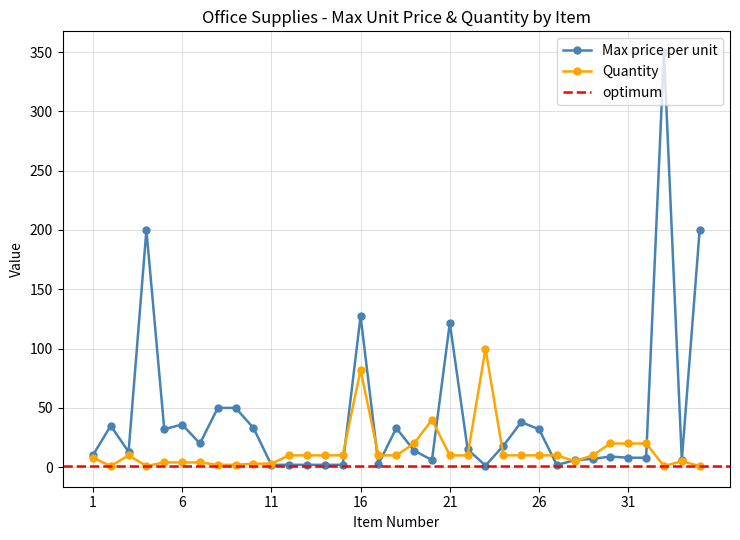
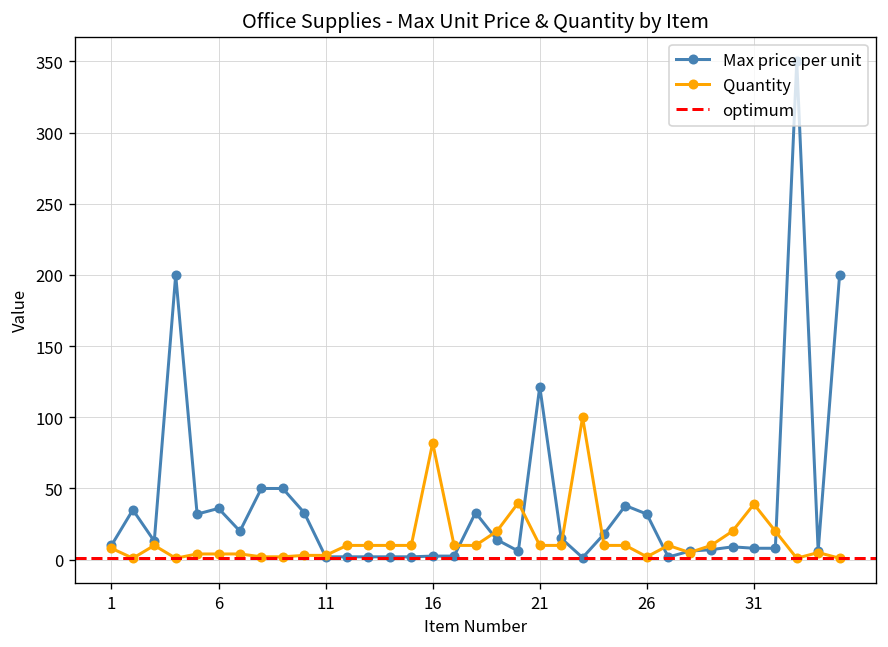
  {
    "Max price per unit": {
      "6": 36,
-     "16": 127,
+     "16": 3,
      "21": 122,
      "26": 32,
      "31": 8
    },
    "Quantity": {
      "6": 4,
      "16": 82,
      "21": 10,
-     "26": 10,
-     "31": 20
+     "26": 2,
+     "31": 39
    }
  }
